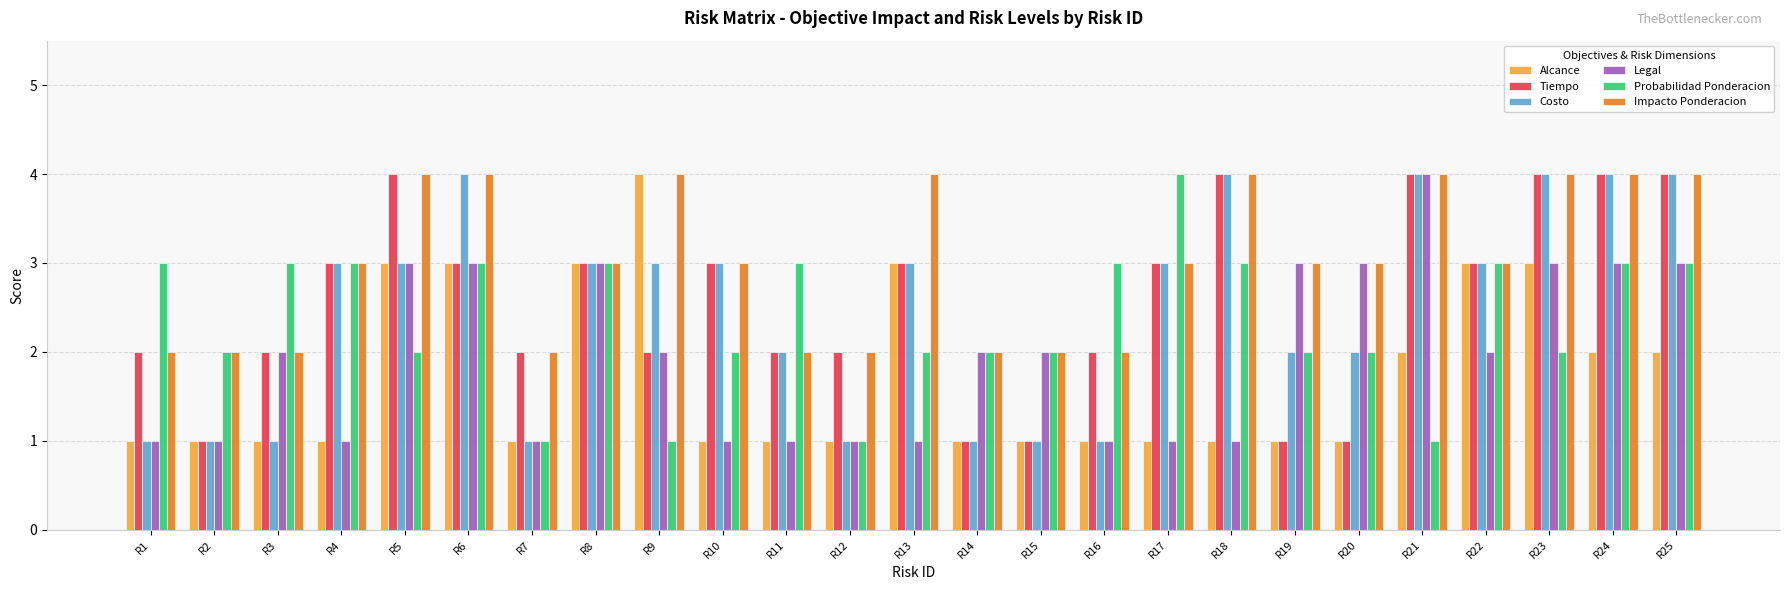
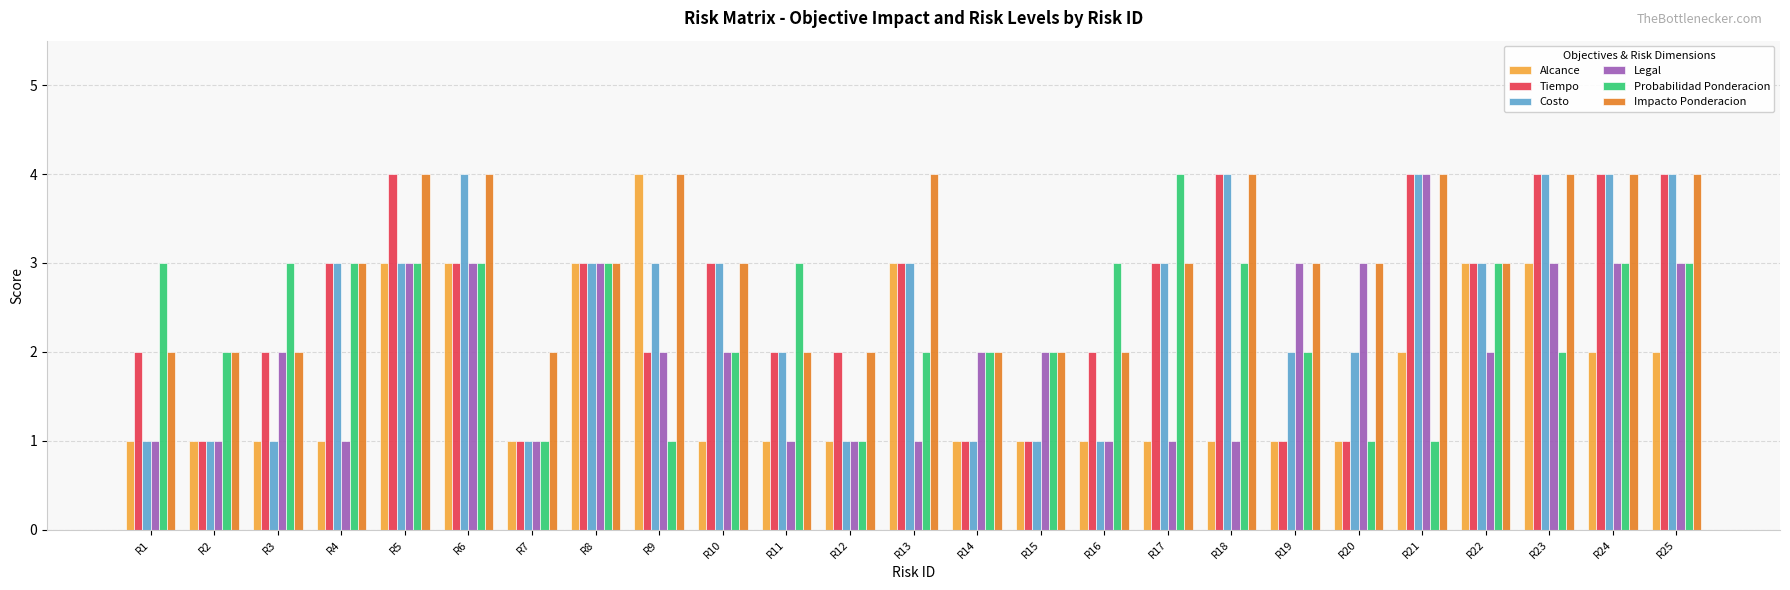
  {
    "Tiempo": {
      "R1": 2,
      "R2": 1,
      "R3": 2,
      "R4": 3,
      "R5": 4,
      "R6": 3,
-     "R7": 2,
+     "R7": 1,
      "R8": 3,
      "R9": 2,
      "R10": 3,
      "R11": 2,
      "R12": 2,
      "R13": 3,
      "R14": 1,
      "R15": 1,
      "R16": 2,
      "R17": 3,
      "R18": 4,
      "R19": 1,
      "R20": 1,
      "R21": 4,
      "R22": 3,
      "R23": 4,
      "R24": 4,
      "R25": 4
    },
    "Costo": {
      "R1": 1,
      "R2": 1,
      "R3": 1,
      "R4": 3,
      "R5": 3,
      "R6": 4,
      "R7": 1,
      "R8": 3,
      "R9": 3,
      "R10": 3,
      "R11": 2,
      "R12": 1,
      "R13": 3,
      "R14": 1,
      "R15": 1,
      "R16": 1,
      "R17": 3,
      "R18": 4,
      "R19": 2,
      "R20": 2,
      "R21": 4,
      "R22": 3,
      "R23": 4,
      "R24": 4,
      "R25": 4
    },
    "Legal": {
      "R1": 1,
      "R2": 1,
      "R3": 2,
      "R4": 1,
      "R5": 3,
      "R6": 3,
      "R7": 1,
      "R8": 3,
      "R9": 2,
-     "R10": 1,
+     "R10": 2,
      "R11": 1,
      "R12": 1,
      "R13": 1,
      "R14": 2,
      "R15": 2,
      "R16": 1,
      "R17": 1,
      "R18": 1,
      "R19": 3,
      "R20": 3,
      "R21": 4,
      "R22": 2,
      "R23": 3,
      "R24": 3,
      "R25": 3
    },
    "Probabilidad Ponderacion": {
      "R1": 3,
      "R2": 2,
      "R3": 3,
      "R4": 3,
-     "R5": 2,
+     "R5": 3,
      "R6": 3,
      "R7": 1,
      "R8": 3,
      "R9": 1,
      "R10": 2,
      "R11": 3,
      "R12": 1,
      "R13": 2,
      "R14": 2,
      "R15": 2,
      "R16": 3,
      "R17": 4,
      "R18": 3,
      "R19": 2,
-     "R20": 2,
+     "R20": 1,
      "R21": 1,
      "R22": 3,
      "R23": 2,
      "R24": 3,
      "R25": 3
    }
  }
